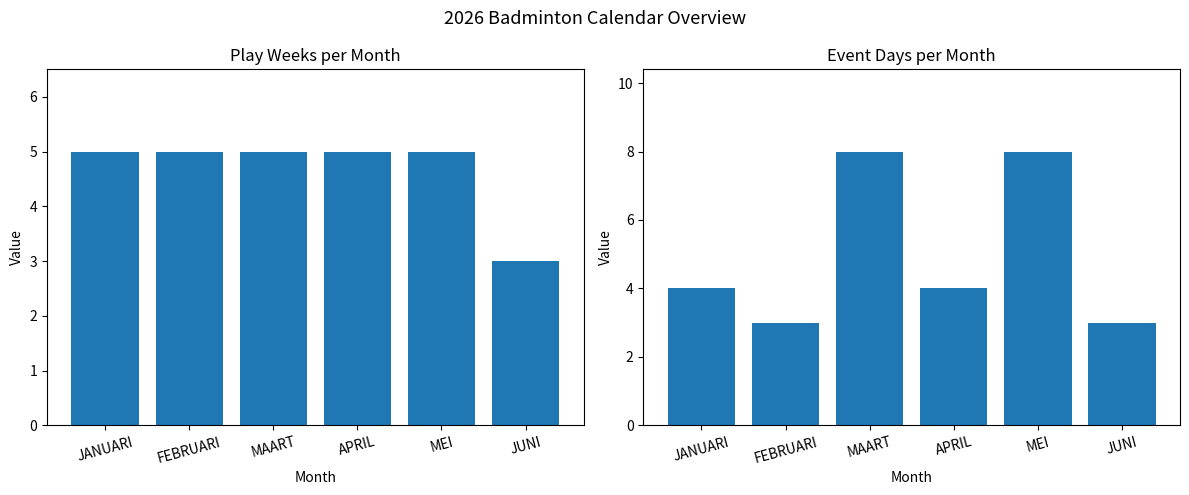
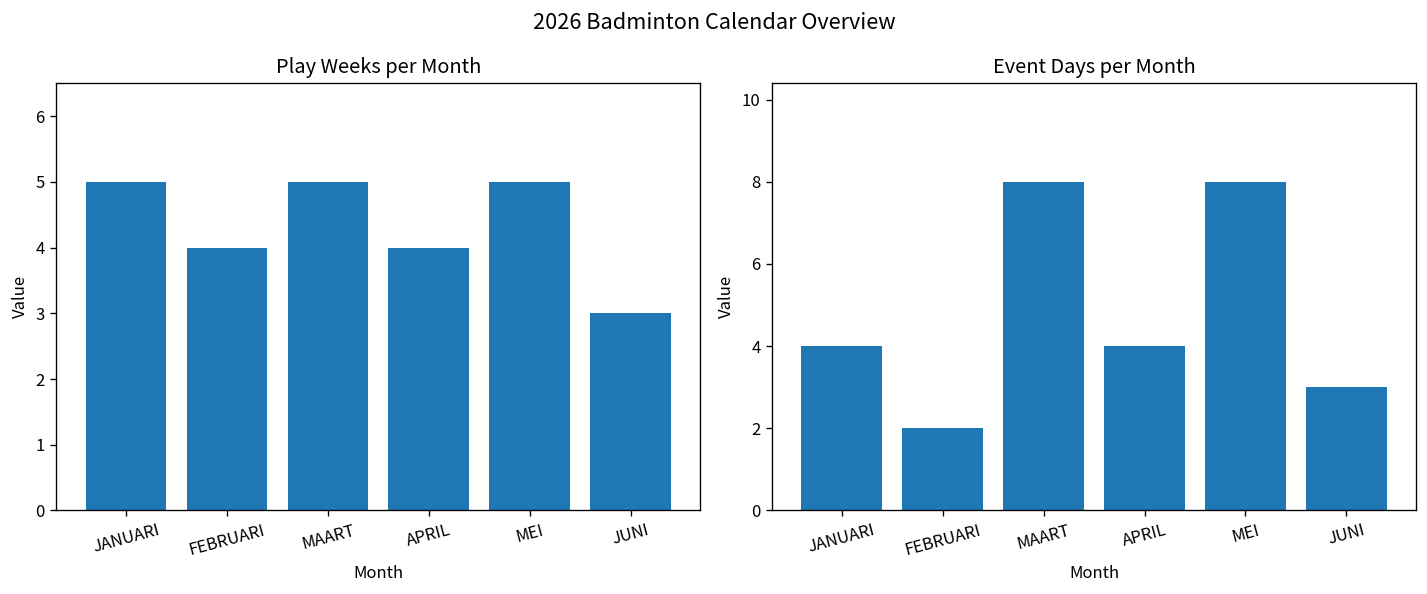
  {
    "Play Weeks per Month": {
      "JANUARI": 5,
-     "FEBRUARI": 5,
+     "FEBRUARI": 4,
      "MAART": 5,
-     "APRIL": 5,
+     "APRIL": 4,
      "MEI": 5,
      "JUNI": 3
    },
    "Event Days per Month": {
      "JANUARI": 4,
-     "FEBRUARI": 3,
+     "FEBRUARI": 2,
      "MAART": 8,
      "APRIL": 4,
      "MEI": 8,
      "JUNI": 3
    }
  }
